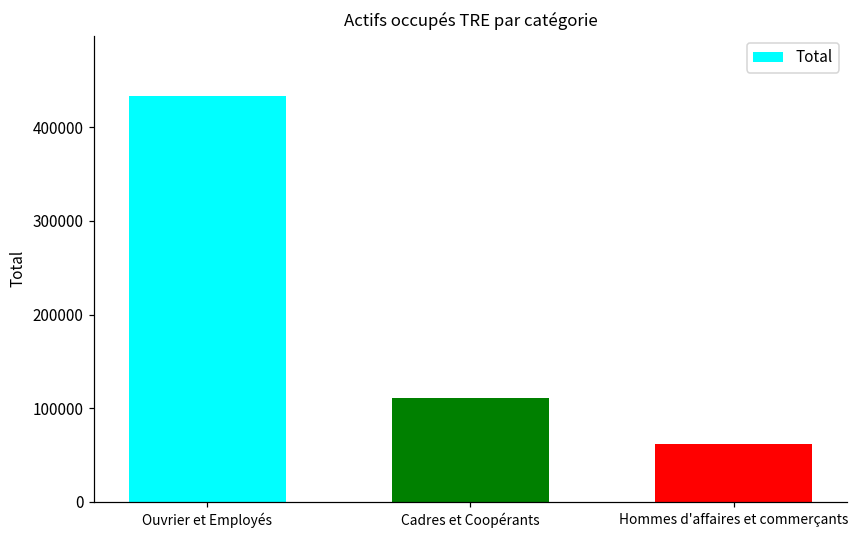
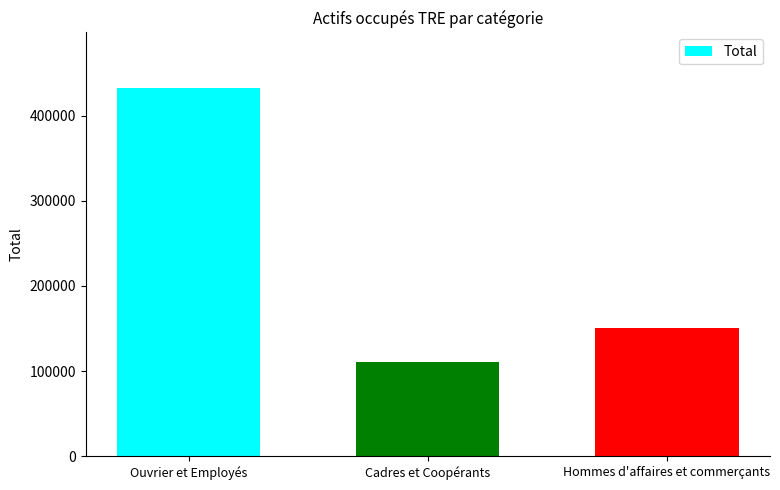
  {
    "Ouvrier et Employés": 430000,
    "Cadres et Coopérants": 110000,
-   "Hommes d'affaires et commerçants": 60000
+   "Hommes d'affaires et commerçants": 150000
  }
